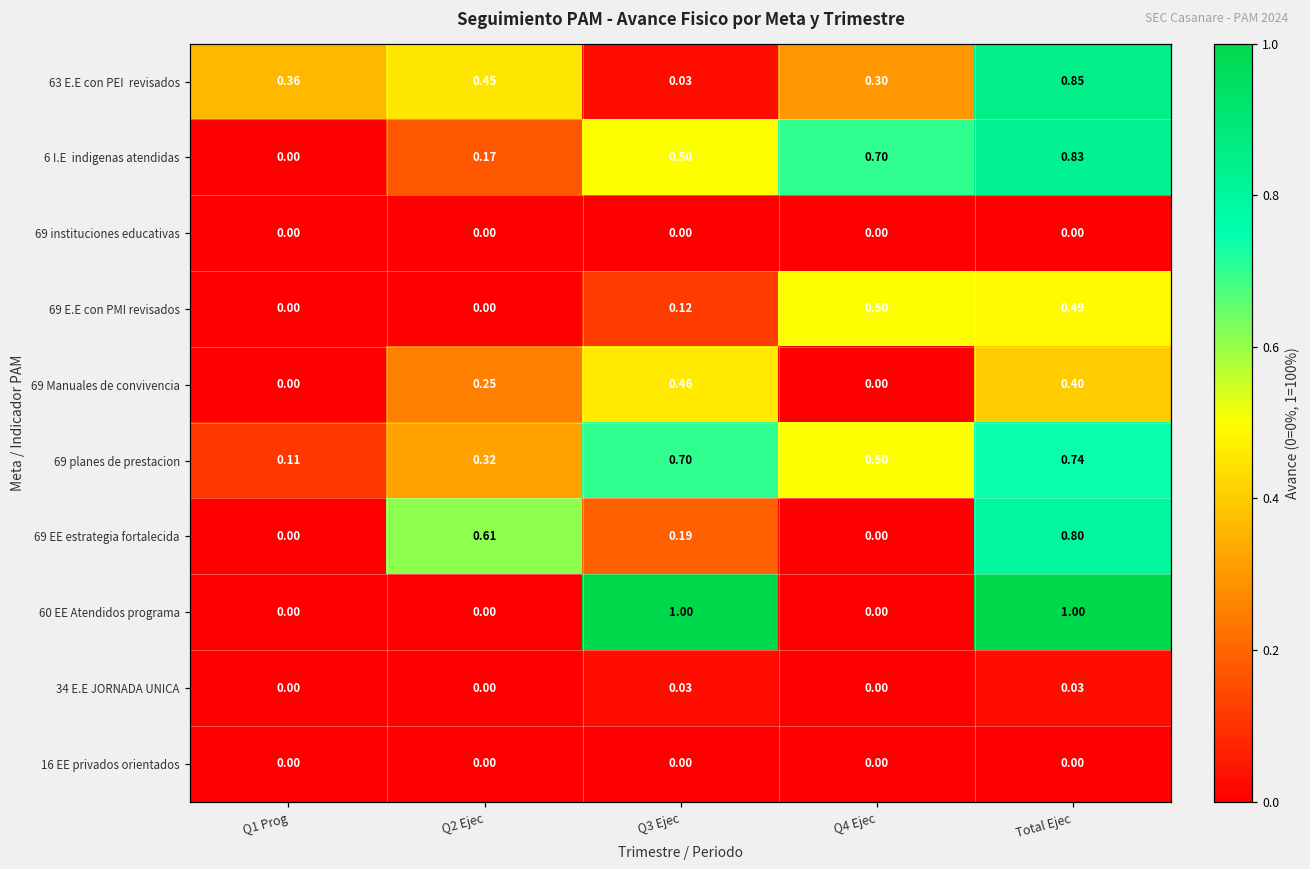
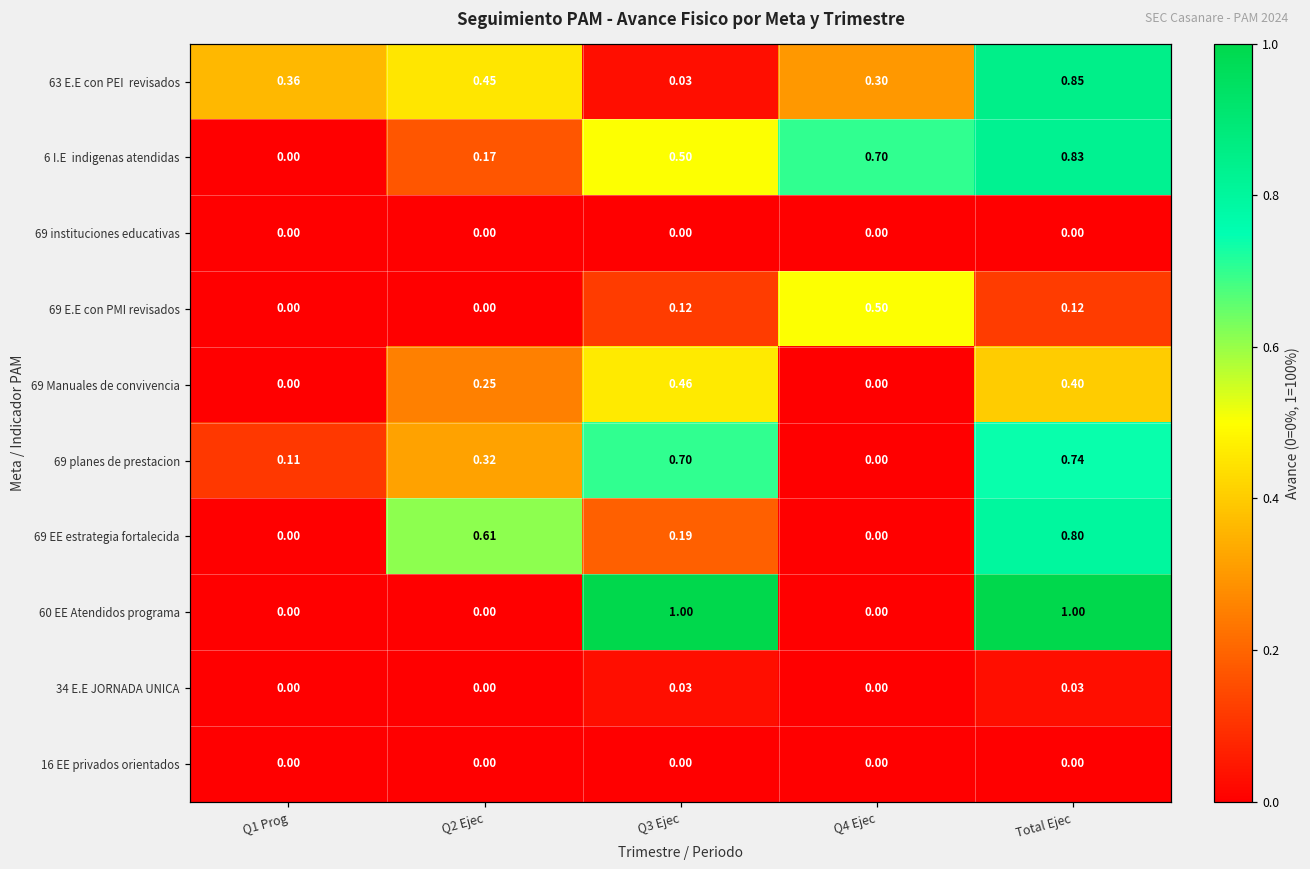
  {
    "63 E.E con PEI revisados": {
      "Q1 Prog": 0.36,
      "Q2 Ejec": 0.45,
      "Q3 Ejec": 0.03,
      "Q4 Ejec": 0.30,
      "Total Ejec": 0.85
    },
    "6 I.E indigenas atendidas": {
      "Q1 Prog": 0.00,
      "Q2 Ejec": 0.17,
      "Q3 Ejec": 0.50,
      "Q4 Ejec": 0.70,
      "Total Ejec": 0.83
    },
    "69 instituciones educativas": {
      "Q1 Prog": 0.00,
      "Q2 Ejec": 0.00,
      "Q3 Ejec": 0.00,
      "Q4 Ejec": 0.00,
      "Total Ejec": 0.00
    },
    "69 E.E con PMI revisados": {
      "Q1 Prog": 0.00,
      "Q2 Ejec": 0.00,
      "Q3 Ejec": 0.12,
      "Q4 Ejec": 0.50,
-     "Total Ejec": 0.49
+     "Total Ejec": 0.12
    },
    "69 Manuales de convivencia": {
      "Q1 Prog": 0.00,
      "Q2 Ejec": 0.25,
      "Q3 Ejec": 0.46,
      "Q4 Ejec": 0.00,
      "Total Ejec": 0.40
    },
    "69 planes de prestacion": {
      "Q1 Prog": 0.11,
      "Q2 Ejec": 0.32,
      "Q3 Ejec": 0.70,
-     "Q4 Ejec": 0.50,
+     "Q4 Ejec": 0.00,
      "Total Ejec": 0.74
    },
    "69 EE estrategia fortalecida": {
      "Q1 Prog": 0.00,
      "Q2 Ejec": 0.61,
      "Q3 Ejec": 0.19,
      "Q4 Ejec": 0.00,
      "Total Ejec": 0.80
    },
    "60 EE Atendidos programa": {
      "Q1 Prog": 0.00,
      "Q2 Ejec": 0.00,
      "Q3 Ejec": 1.00,
      "Q4 Ejec": 0.00,
      "Total Ejec": 1.00
    },
    "34 E.E JORNADA UNICA": {
      "Q1 Prog": 0.00,
      "Q2 Ejec": 0.00,
      "Q3 Ejec": 0.03,
      "Q4 Ejec": 0.00,
      "Total Ejec": 0.03
    },
    "16 EE privados orientados": {
      "Q1 Prog": 0.00,
      "Q2 Ejec": 0.00,
      "Q3 Ejec": 0.00,
      "Q4 Ejec": 0.00,
      "Total Ejec": 0.00
    }
  }
